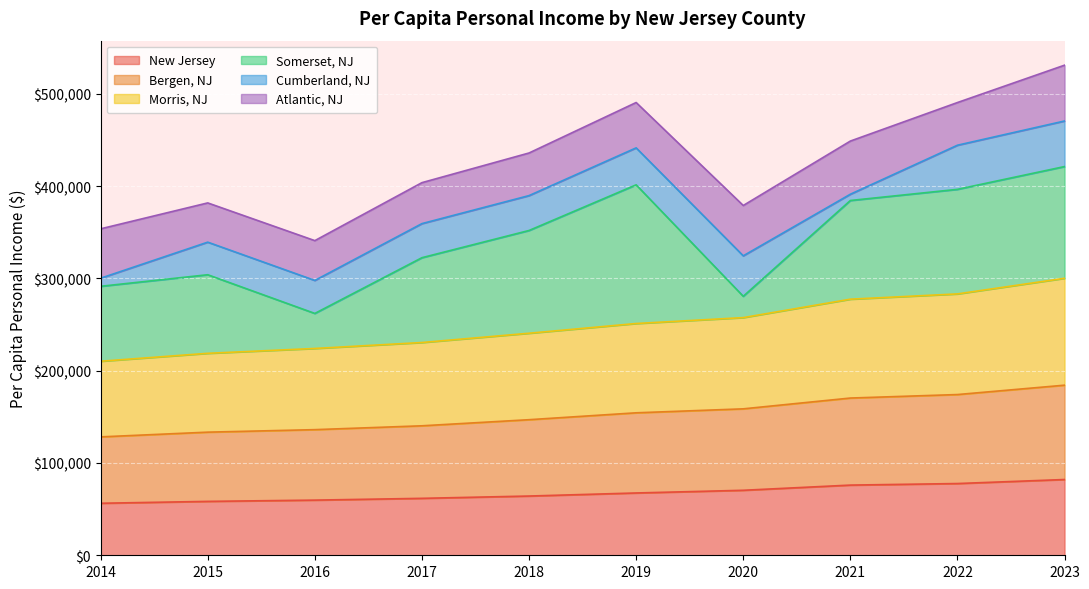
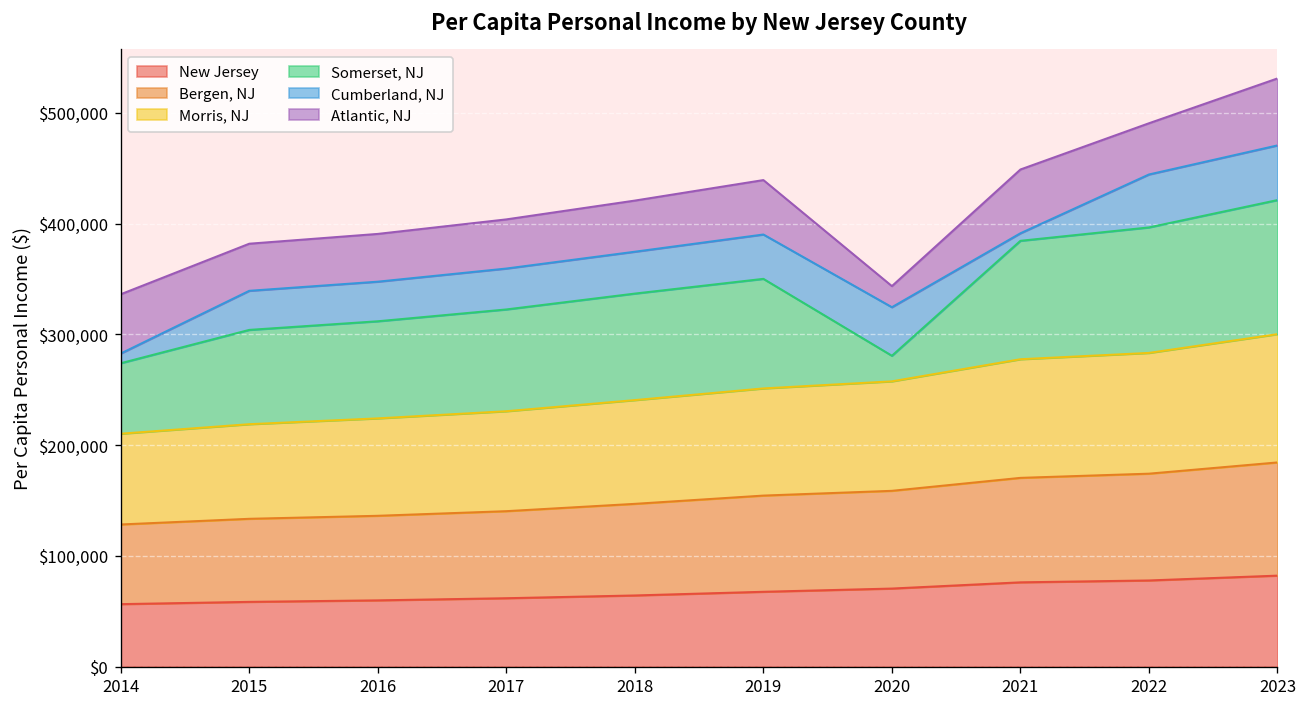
  {
    "Somerset, NJ": {
-     "2014": "$80,000",
+     "2014": "$60,000",
      "2015": "$90,000",
-     "2016": "$40,000",
+     "2016": "$90,000",
      "2017": "$90,000",
-     "2018": "$110,000",
-     "2019": "$150,000",
+     "2018": "$100,000",
+     "2019": "$100,000",
      "2020": "$20,000",
      "2021": "$110,000",
      "2022": "$110,000",
      "2023": "$120,000"
    },
    "Cumberland, NJ": {
      "2014": "$10,000",
      "2015": "$40,000",
      "2016": "$40,000",
      "2017": "$40,000",
      "2018": "$40,000",
      "2019": "$40,000",
      "2020": "$40,000",
      "2021": "$10,000",
      "2022": "$50,000",
      "2023": "$50,000"
    },
    "Atlantic, NJ": {
      "2014": "$50,000",
      "2015": "$40,000",
      "2016": "$40,000",
      "2017": "$40,000",
      "2018": "$50,000",
      "2019": "$50,000",
-     "2020": "$50,000",
+     "2020": "$20,000",
      "2021": "$60,000",
      "2022": "$50,000",
      "2023": "$60,000"
    }
  }
